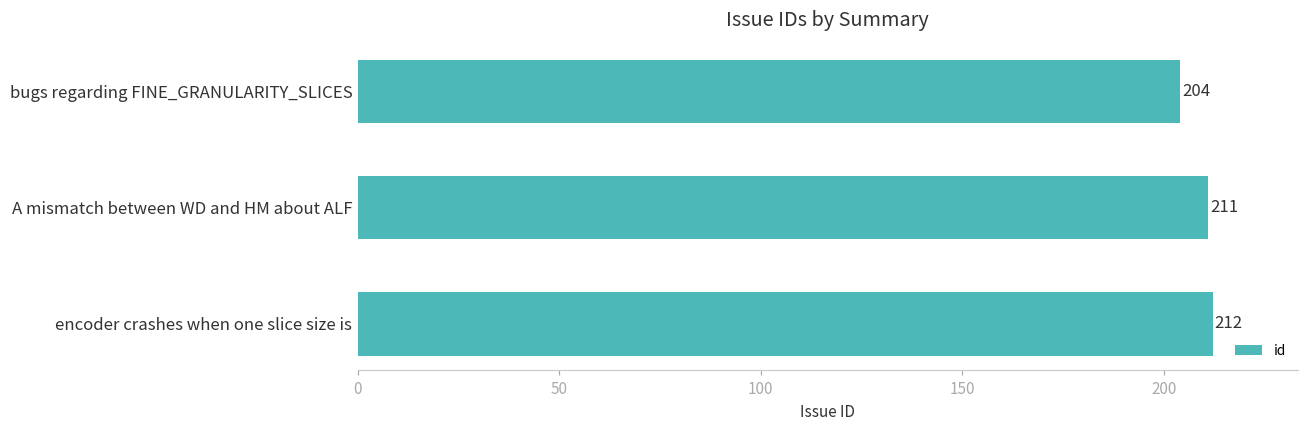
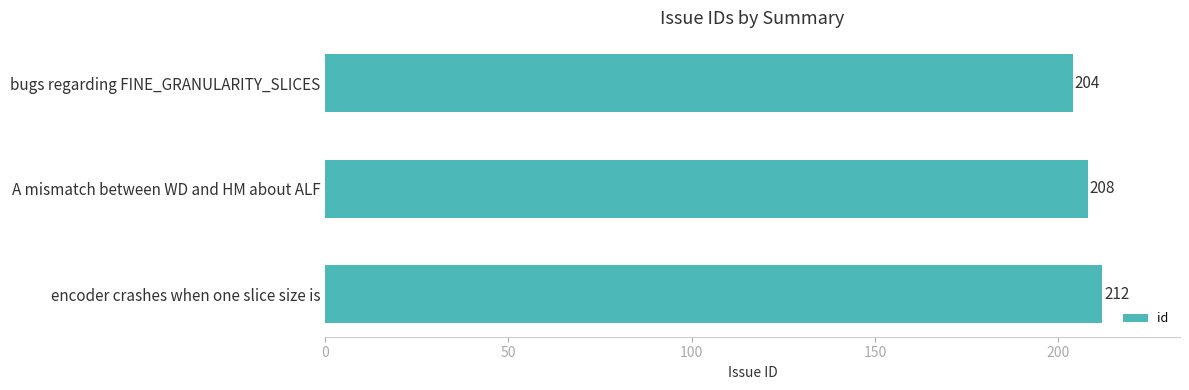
  {
    "bugs regarding FINE_GRANULARITY_SLICES": 204,
-   "A mismatch between WD and HM about ALF": 211,
+   "A mismatch between WD and HM about ALF": 208,
    "encoder crashes when one slice size is": 212
  }
